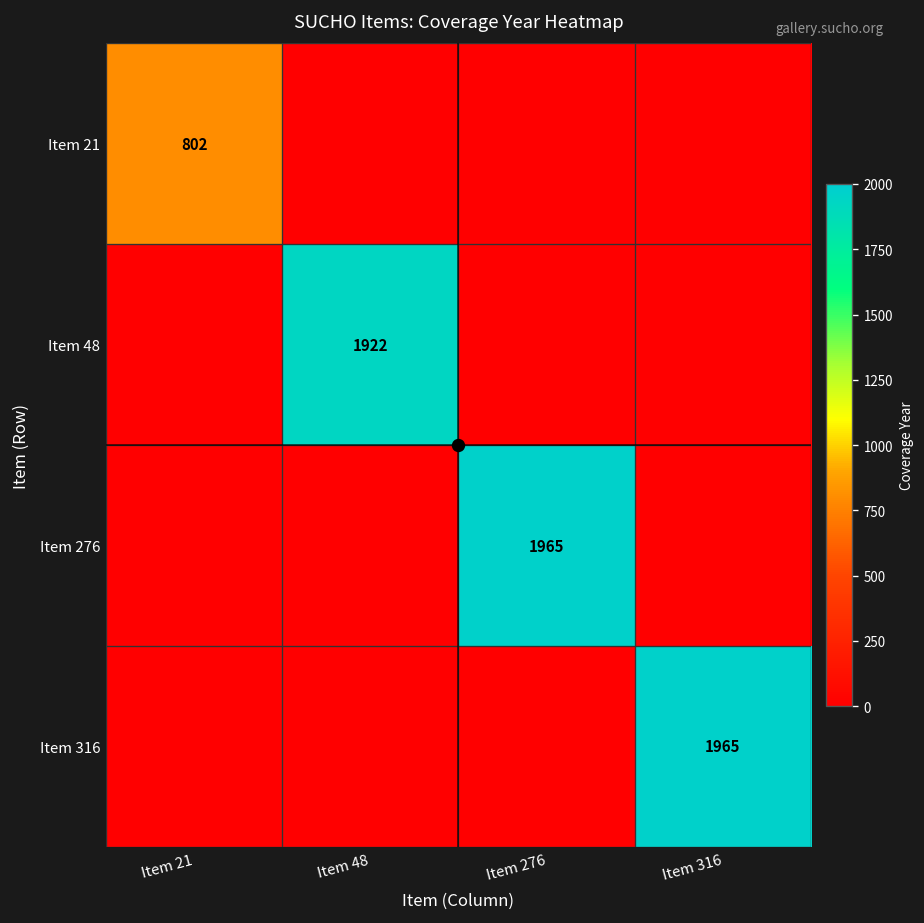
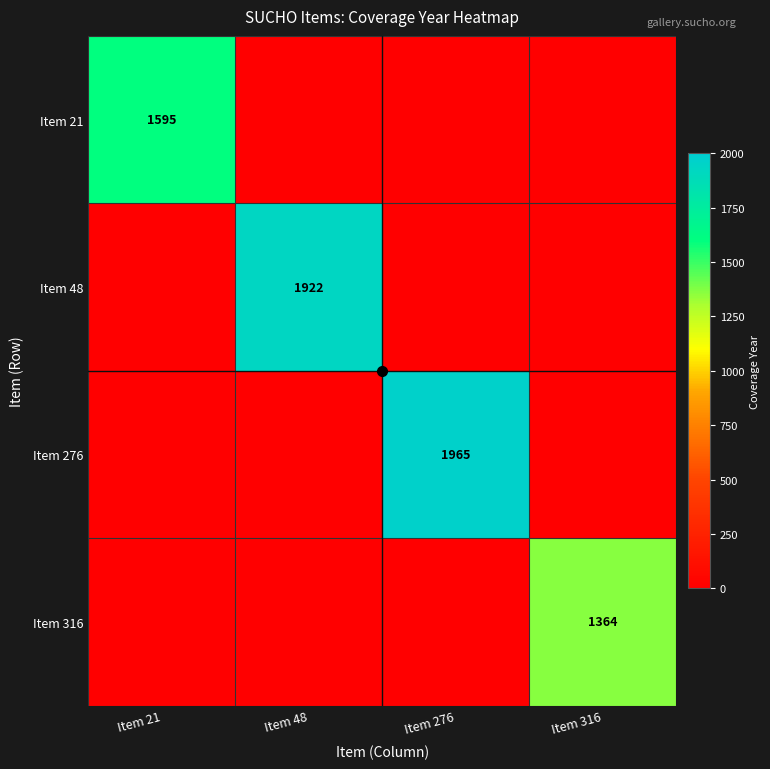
  {
    "Item 21": {
-     "Item 21": 802
+     "Item 21": 1595
    },
    "Item 48": {
      "Item 48": 1922
    },
    "Item 276": {
      "Item 276": 1965
    },
    "Item 316": {
-     "Item 316": 1965
+     "Item 316": 1364
    }
  }
